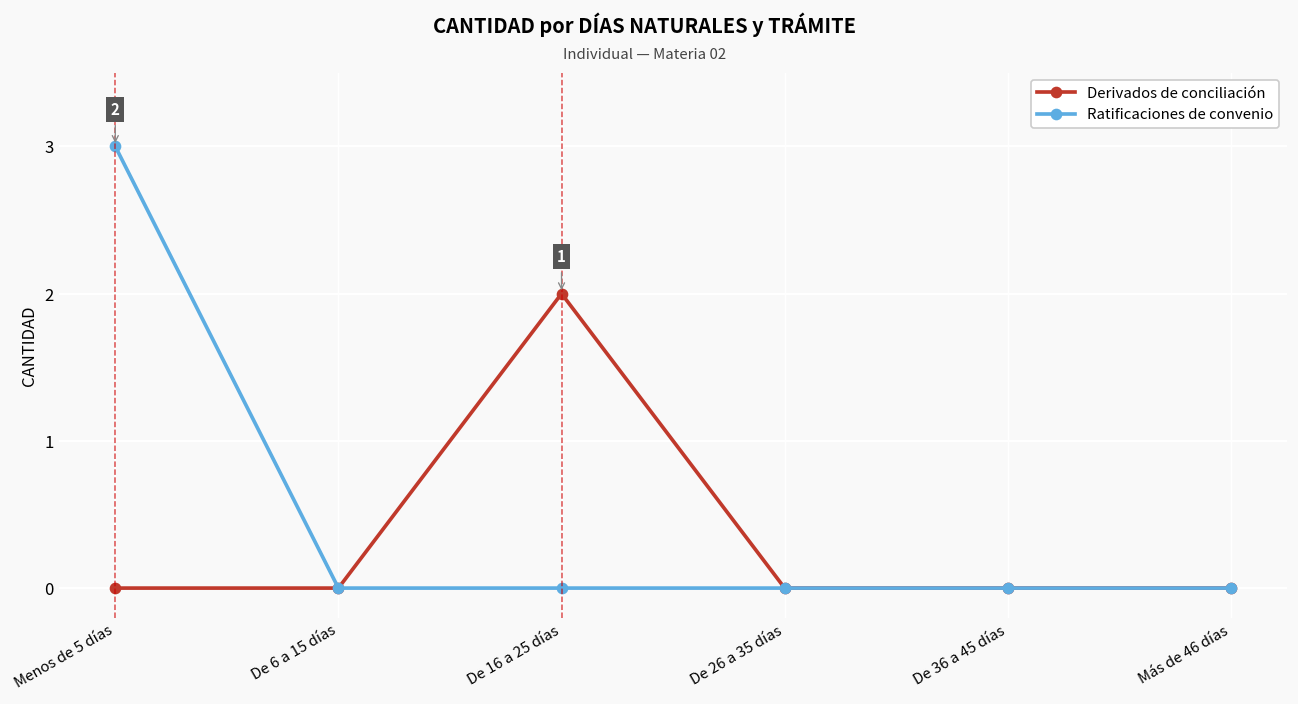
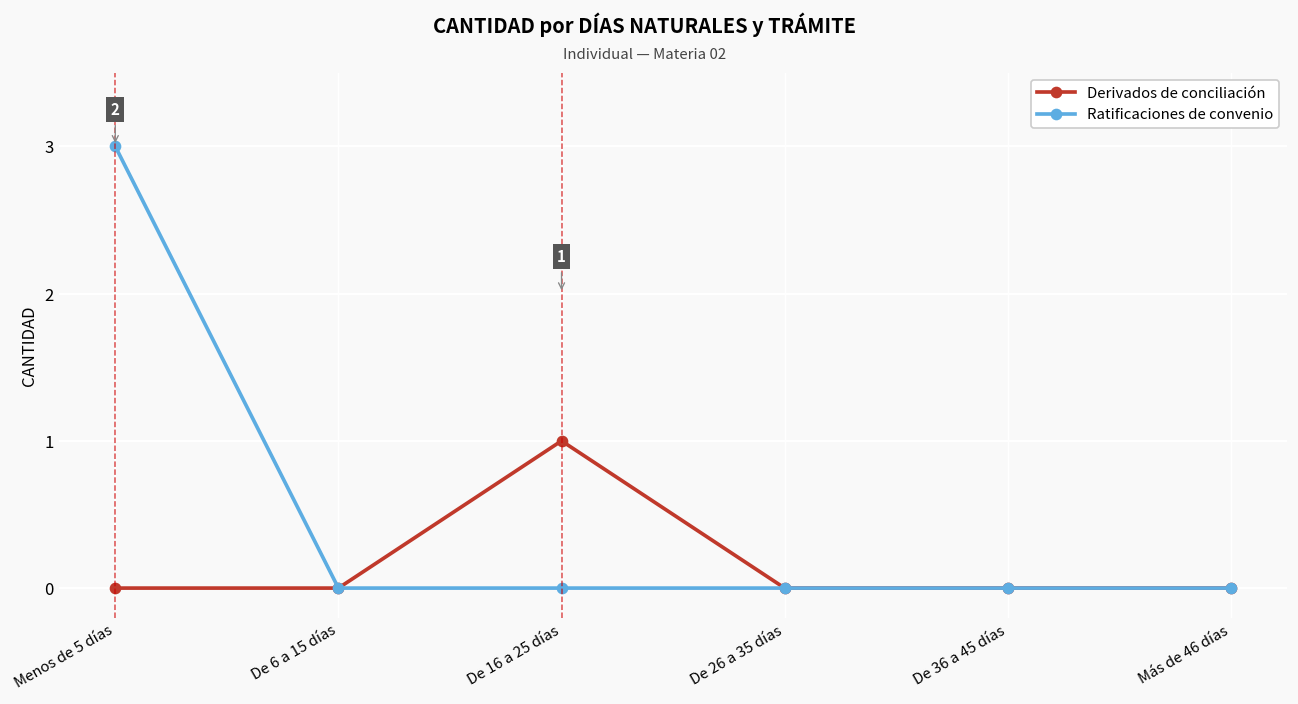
  {
    "Derivados de conciliación": {
      "Menos de 5 días": 0,
-     "De 16 a 25 días": 2
+     "De 16 a 25 días": 1
    },
    "Ratificaciones de convenio": {
      "De 16 a 25 días": 0
    }
  }
